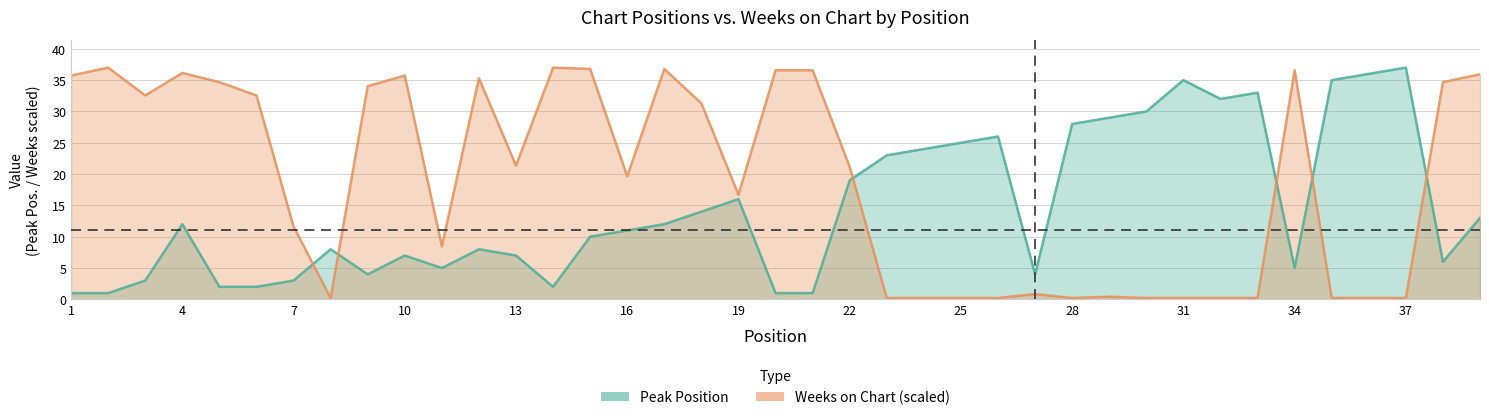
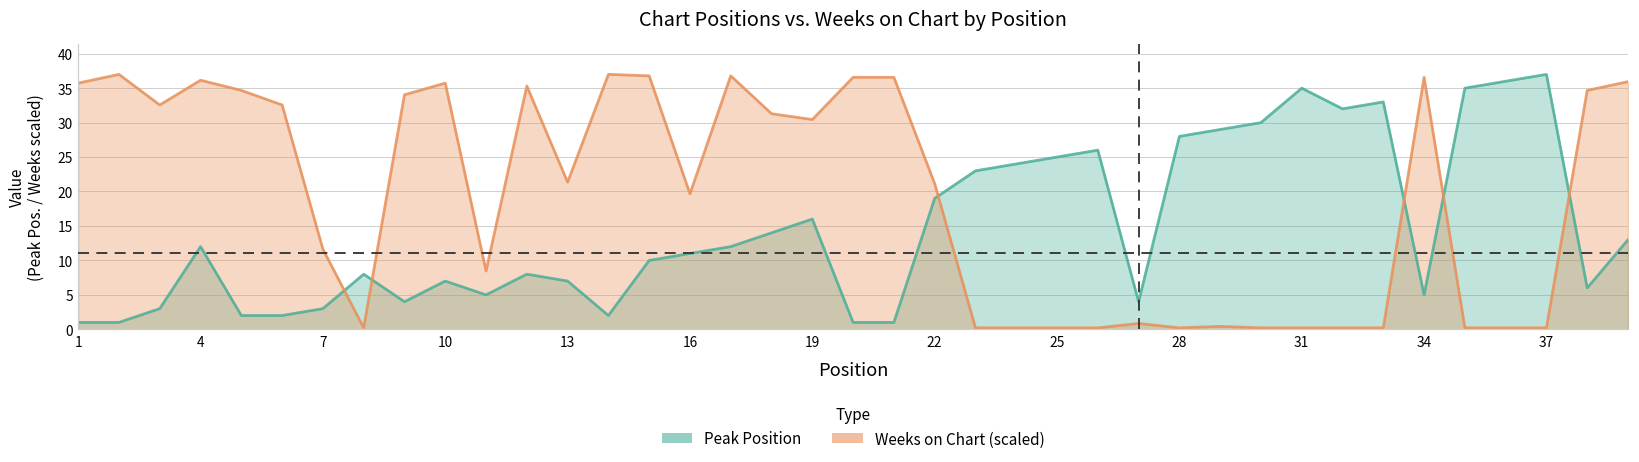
  {
    "Peak Position": {
      "1": 1,
      "4": 12,
      "7": 3,
      "10": 7,
      "13": 7,
      "16": 11,
      "19": 16,
      "22": 19,
      "25": 25,
      "28": 28,
      "31": 35,
      "34": 5,
      "37": 37
    },
    "Weeks on Chart (scaled)": {
      "1": 36,
      "4": 36,
      "7": 12,
      "10": 36,
      "13": 21,
      "16": 20,
-     "19": 17,
+     "19": 30,
      "22": 21,
      "25": 0,
      "28": 0,
      "31": 0,
      "34": 37,
      "37": 0
    }
  }
